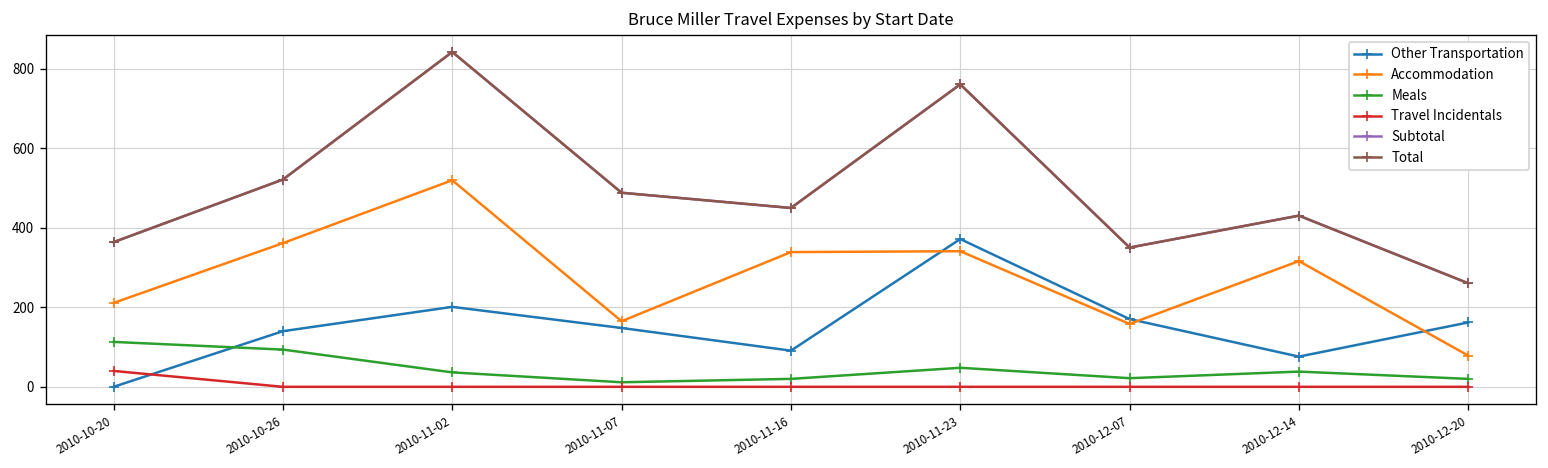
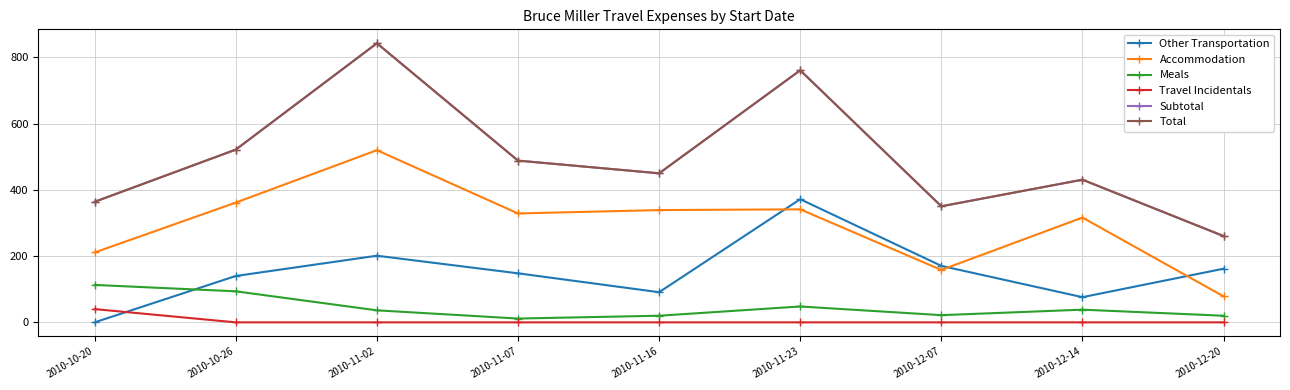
  {
    "Other Transportation": {
      "2010-10-20": 0,
      "2010-10-26": 140,
      "2010-11-02": 200,
      "2010-11-07": 150,
      "2010-11-16": 90,
      "2010-11-23": 370,
      "2010-12-07": 170,
      "2010-12-14": 80,
      "2010-12-20": 160
    },
    "Accommodation": {
      "2010-10-20": 210,
      "2010-10-26": 360,
      "2010-11-02": 520,
-     "2010-11-07": 170,
+     "2010-11-07": 330,
      "2010-11-16": 340,
      "2010-11-23": 340,
      "2010-12-07": 160,
      "2010-12-14": 320,
      "2010-12-20": 80
    },
    "Meals": {
      "2010-10-20": 110,
      "2010-10-26": 90,
      "2010-11-02": 40,
      "2010-11-07": 10,
      "2010-11-16": 20,
      "2010-11-23": 50,
      "2010-12-07": 20,
      "2010-12-14": 40,
      "2010-12-20": 20
    },
    "Travel Incidentals": {
      "2010-10-20": 40,
      "2010-10-26": 0,
      "2010-11-02": 0,
      "2010-11-07": 0,
      "2010-11-16": 0,
      "2010-11-23": 0,
      "2010-12-07": 0,
      "2010-12-14": 0,
      "2010-12-20": 0
    },
    "Total": {
      "2010-10-20": 360,
      "2010-10-26": 520,
      "2010-11-02": 840,
      "2010-11-07": 490,
      "2010-11-16": 450,
      "2010-11-23": 760,
      "2010-12-07": 350,
      "2010-12-14": 430,
      "2010-12-20": 260
    }
  }
